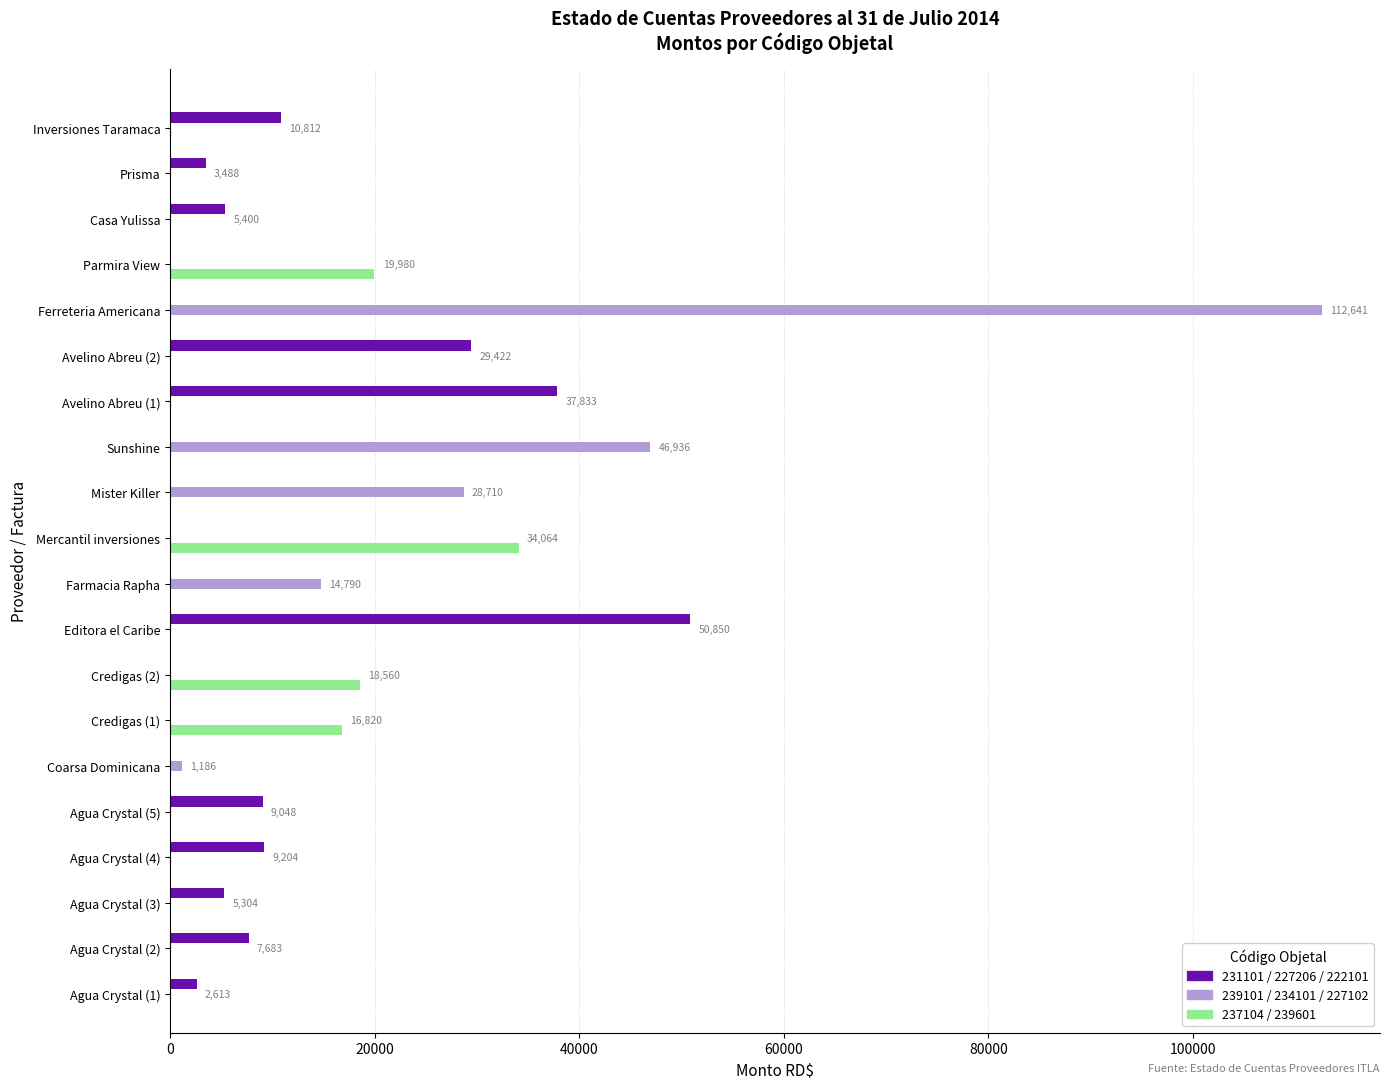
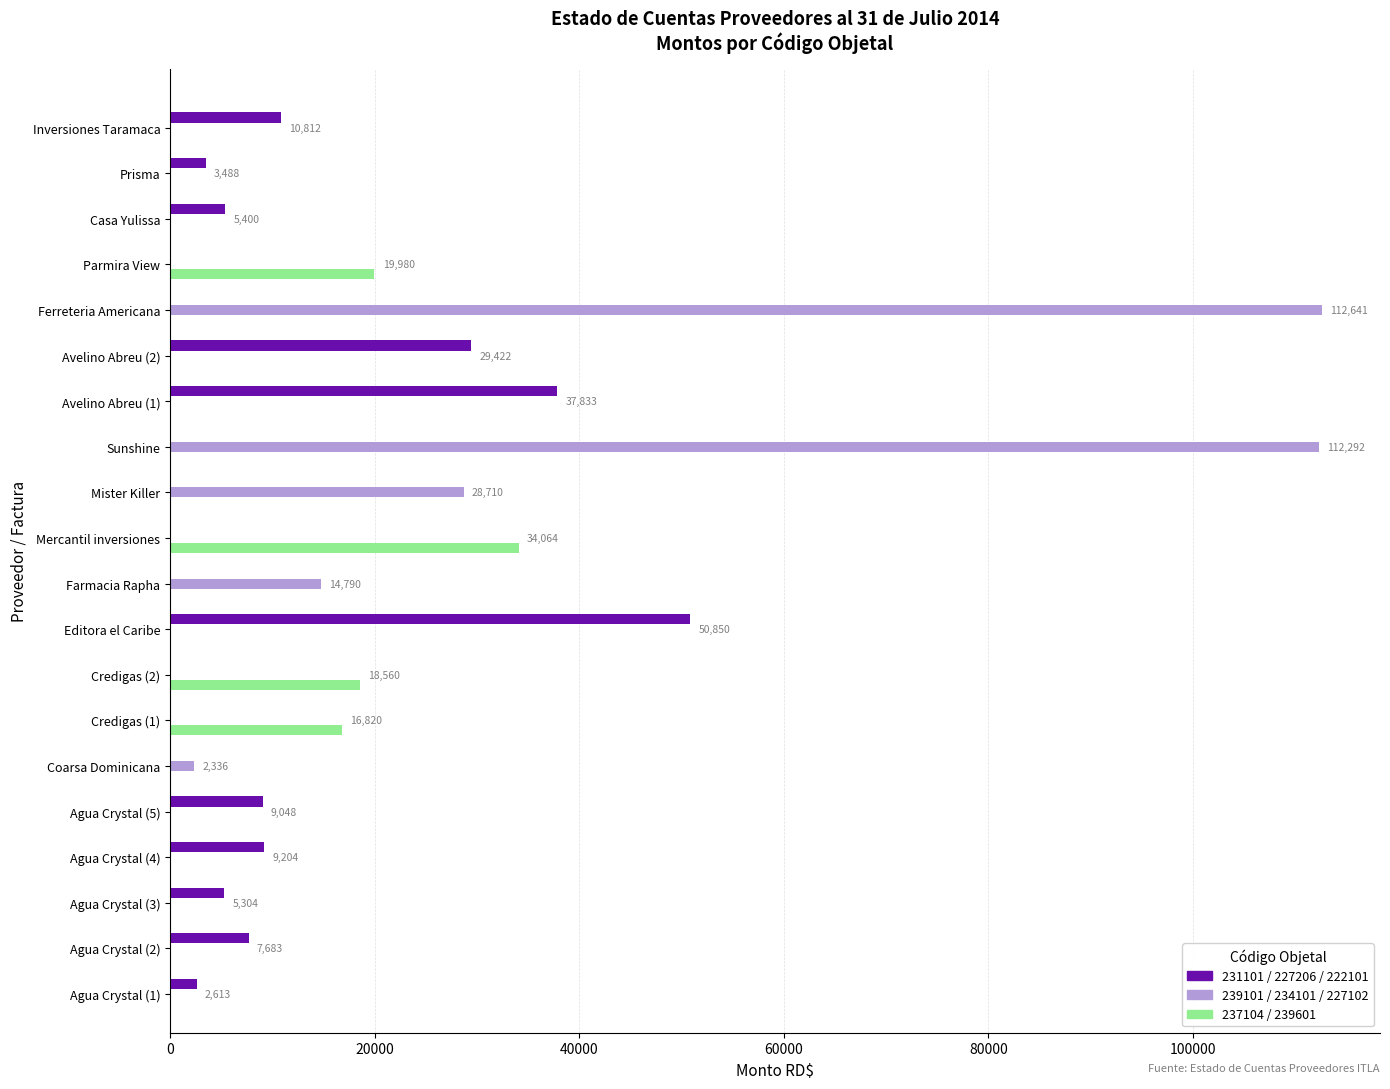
  {
    "239101 / 234101 / 227102": {
      "Ferreteria Americana": "112,641",
-     "Sunshine": "46,936",
+     "Sunshine": "112,292",
      "Mister Killer": "28,710",
      "Farmacia Rapha": "14,790",
-     "Coarsa Dominicana": "1,186"
+     "Coarsa Dominicana": "2,336"
    }
  }
